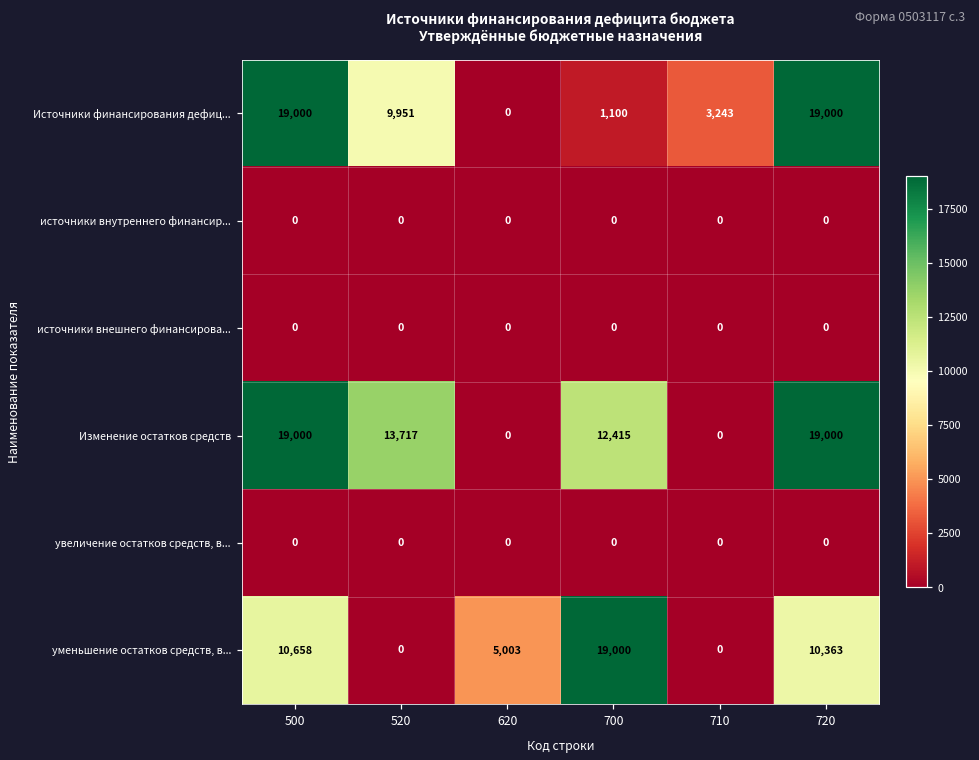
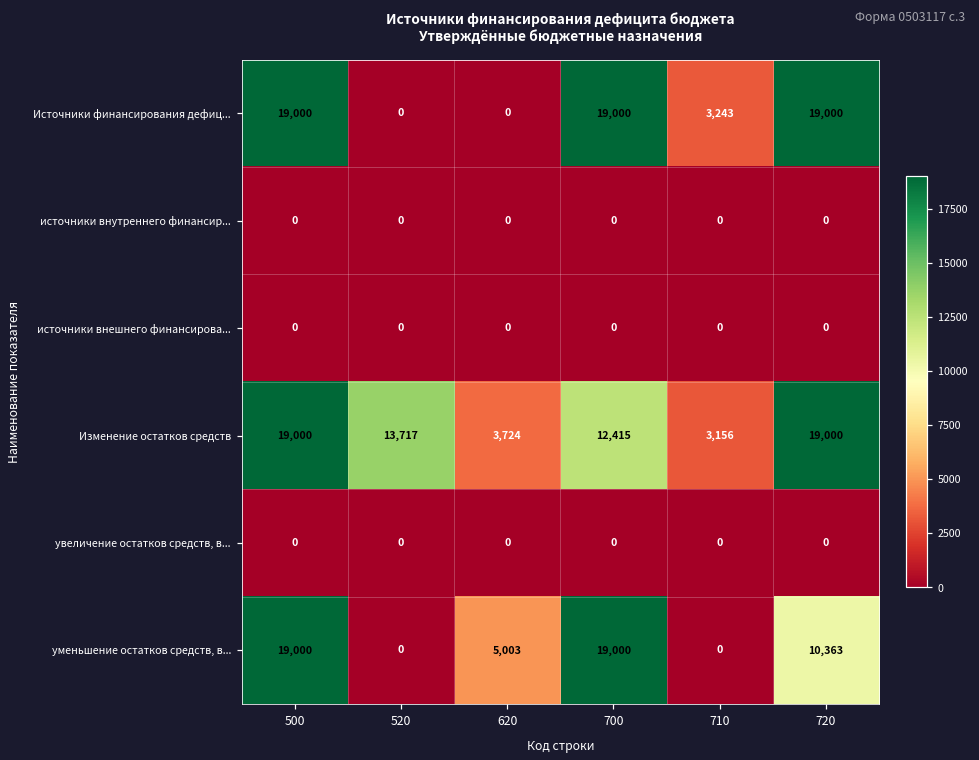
  {
    "Источники финансирования дефиц...": {
      "500": "19,000",
-     "520": "9,951",
+     "520": "0",
      "620": "0",
-     "700": "1,100",
+     "700": "19,000",
      "710": "3,243",
      "720": "19,000"
    },
    "источники внутреннего финансир...": {
      "500": "0",
      "520": "0",
      "620": "0",
      "700": "0",
      "710": "0",
      "720": "0"
    },
    "источники внешнего финансирова...": {
      "500": "0",
      "520": "0",
      "620": "0",
      "700": "0",
      "710": "0",
      "720": "0"
    },
    "Изменение остатков средств": {
      "500": "19,000",
      "520": "13,717",
-     "620": "0",
+     "620": "3,724",
      "700": "12,415",
-     "710": "0",
+     "710": "3,156",
      "720": "19,000"
    },
    "увеличение остатков средств, в...": {
      "500": "0",
      "520": "0",
      "620": "0",
      "700": "0",
      "710": "0",
      "720": "0"
    },
    "уменьшение остатков средств, в...": {
-     "500": "10,658",
+     "500": "19,000",
      "520": "0",
      "620": "5,003",
      "700": "19,000",
      "710": "0",
      "720": "10,363"
    }
  }
